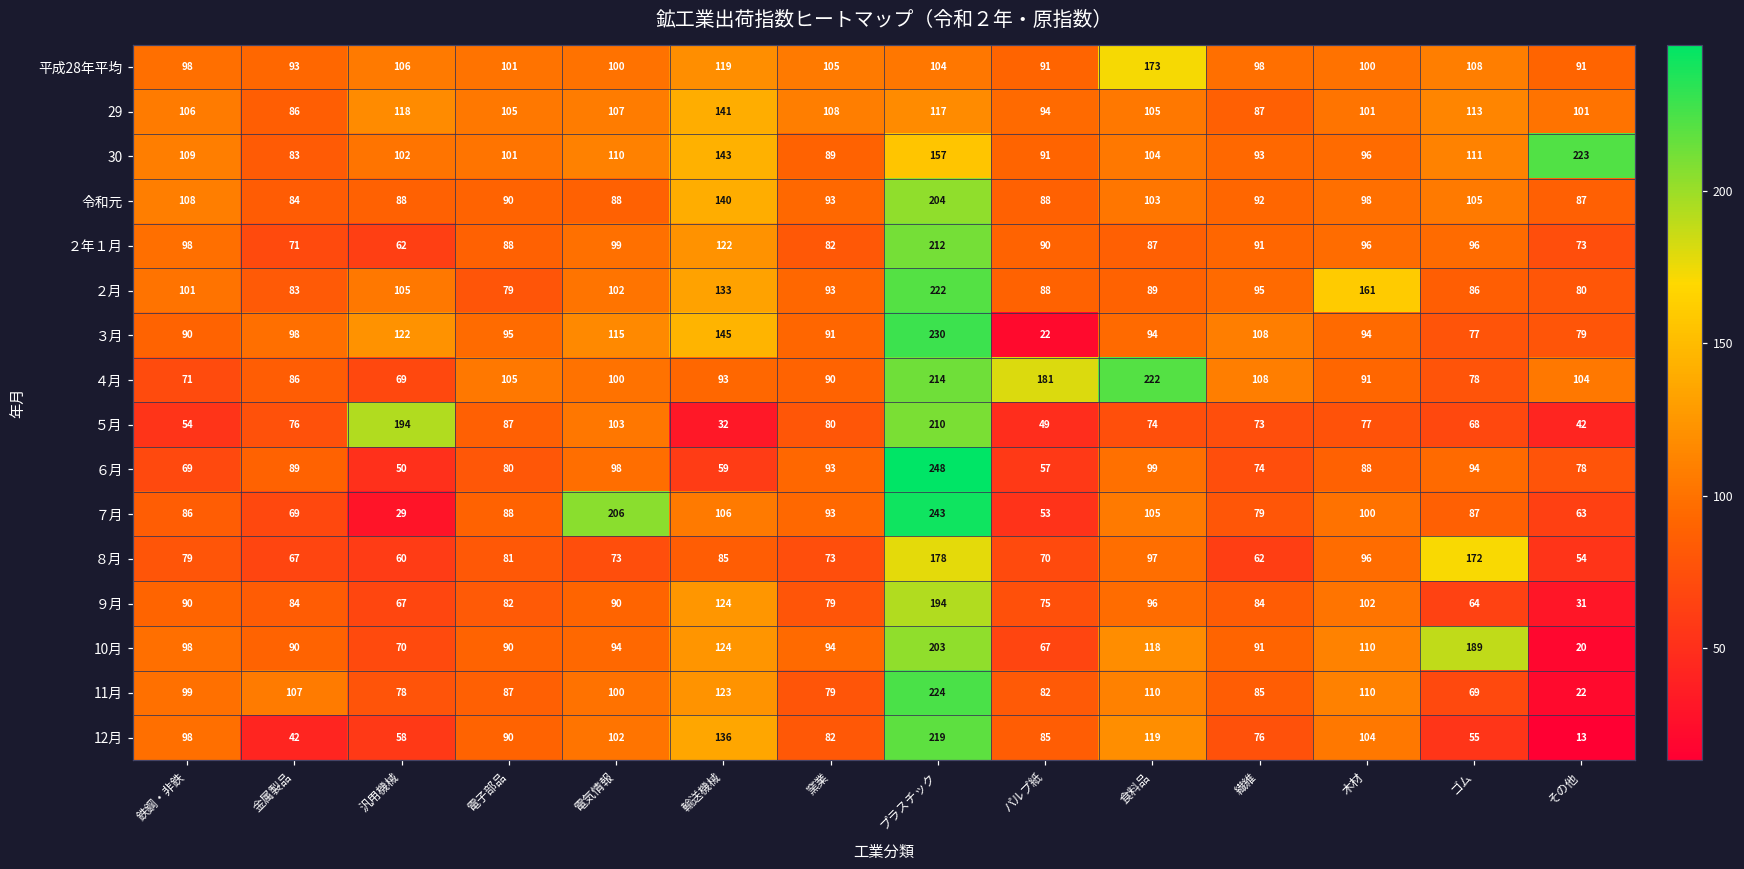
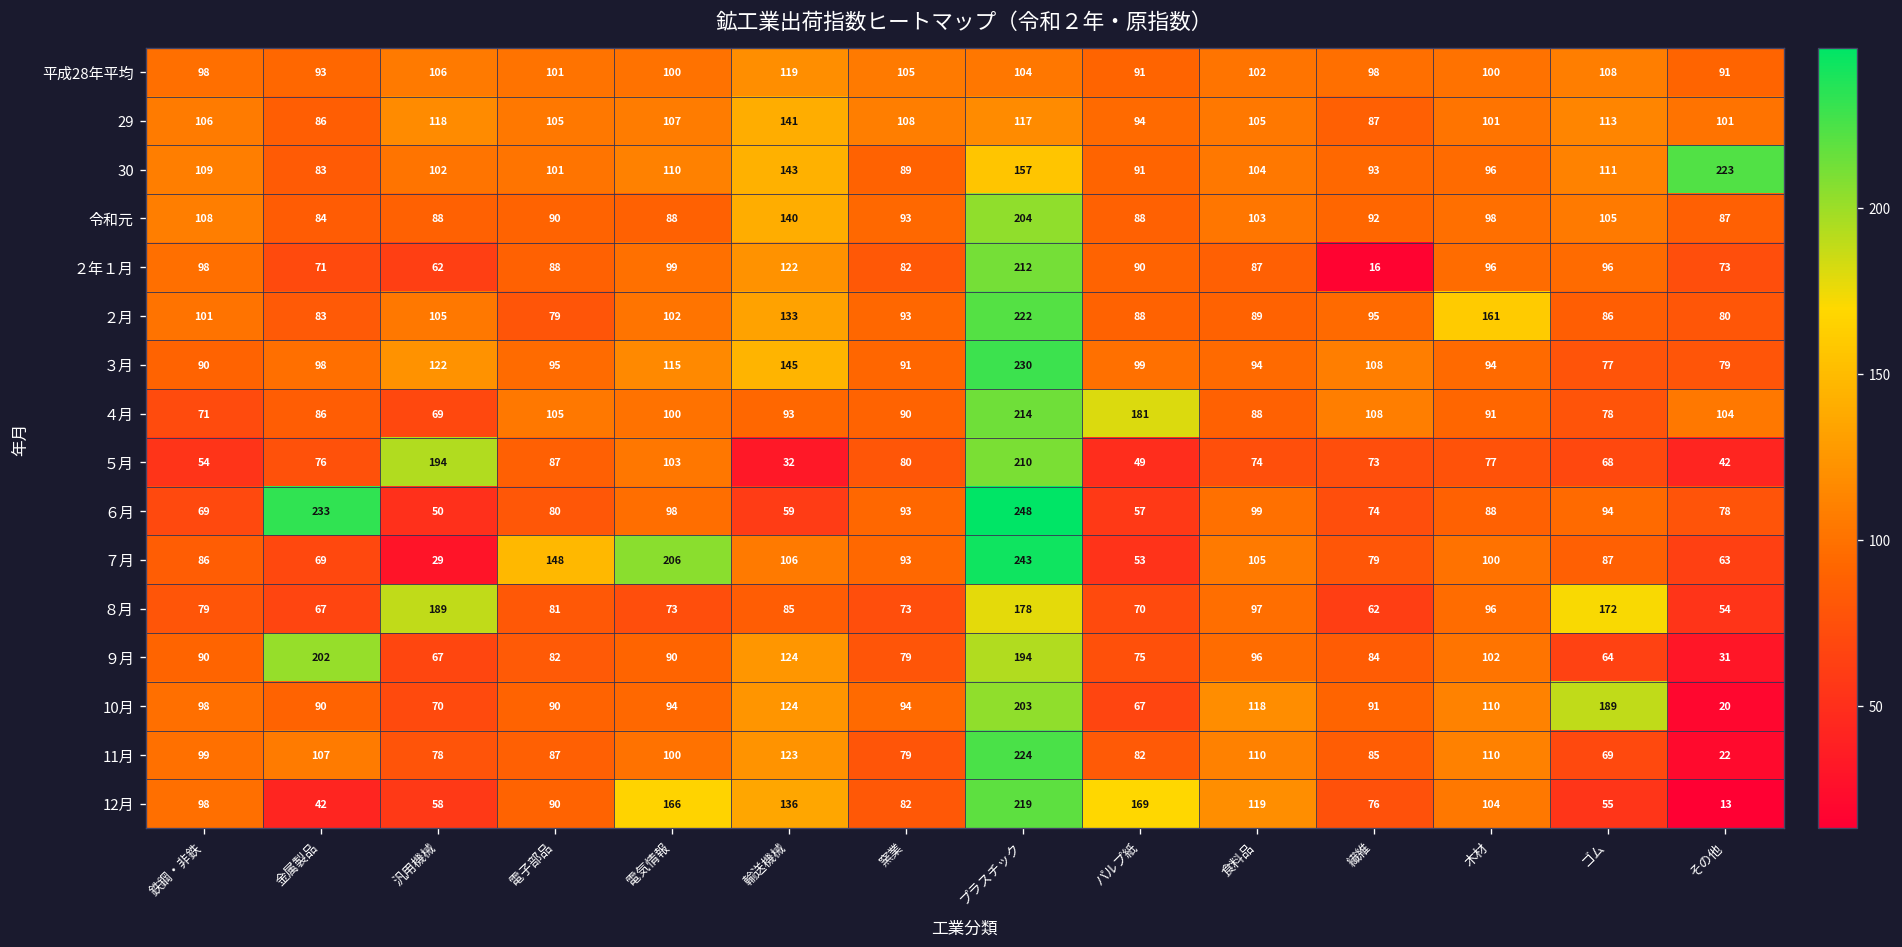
  {
    "平成28年平均": {
      "鉄鋼・非鉄": 98,
      "金属製品": 93,
      "汎用機械": 106,
      "電子部品": 101,
      "電気情報": 100,
      "輸送機械": 119,
      "窯業": 105,
      "プラスチック": 104,
      "パルプ紙": 91,
-     "食料品": 173,
+     "食料品": 102,
      "繊維": 98,
      "木材": 100,
      "ゴム": 108,
      "その他": 91
    },
    "２年１月": {
      "鉄鋼・非鉄": 98,
      "金属製品": 71,
      "汎用機械": 62,
      "電子部品": 88,
      "電気情報": 99,
      "輸送機械": 122,
      "窯業": 82,
      "プラスチック": 212,
      "パルプ紙": 90,
      "食料品": 87,
-     "繊維": 91,
+     "繊維": 16,
      "木材": 96,
      "ゴム": 96,
      "その他": 73
    },
    "３月": {
      "鉄鋼・非鉄": 90,
      "金属製品": 98,
      "汎用機械": 122,
      "電子部品": 95,
      "電気情報": 115,
      "輸送機械": 145,
      "窯業": 91,
      "プラスチック": 230,
-     "パルプ紙": 22,
+     "パルプ紙": 99,
      "食料品": 94,
      "繊維": 108,
      "木材": 94,
      "ゴム": 77,
      "その他": 79
    },
    "４月": {
      "鉄鋼・非鉄": 71,
      "金属製品": 86,
      "汎用機械": 69,
      "電子部品": 105,
      "電気情報": 100,
      "輸送機械": 93,
      "窯業": 90,
      "プラスチック": 214,
      "パルプ紙": 181,
-     "食料品": 222,
+     "食料品": 88,
      "繊維": 108,
      "木材": 91,
      "ゴム": 78,
      "その他": 104
    },
    "６月": {
      "鉄鋼・非鉄": 69,
-     "金属製品": 89,
+     "金属製品": 233,
      "汎用機械": 50,
      "電子部品": 80,
      "電気情報": 98,
      "輸送機械": 59,
      "窯業": 93,
      "プラスチック": 248,
      "パルプ紙": 57,
      "食料品": 99,
      "繊維": 74,
      "木材": 88,
      "ゴム": 94,
      "その他": 78
    },
    "７月": {
      "鉄鋼・非鉄": 86,
      "金属製品": 69,
      "汎用機械": 29,
-     "電子部品": 88,
+     "電子部品": 148,
      "電気情報": 206,
      "輸送機械": 106,
      "窯業": 93,
      "プラスチック": 243,
      "パルプ紙": 53,
      "食料品": 105,
      "繊維": 79,
      "木材": 100,
      "ゴム": 87,
      "その他": 63
    },
    "８月": {
      "鉄鋼・非鉄": 79,
      "金属製品": 67,
-     "汎用機械": 60,
+     "汎用機械": 189,
      "電子部品": 81,
      "電気情報": 73,
      "輸送機械": 85,
      "窯業": 73,
      "プラスチック": 178,
      "パルプ紙": 70,
      "食料品": 97,
      "繊維": 62,
      "木材": 96,
      "ゴム": 172,
      "その他": 54
    },
    "９月": {
      "鉄鋼・非鉄": 90,
-     "金属製品": 84,
+     "金属製品": 202,
      "汎用機械": 67,
      "電子部品": 82,
      "電気情報": 90,
      "輸送機械": 124,
      "窯業": 79,
      "プラスチック": 194,
      "パルプ紙": 75,
      "食料品": 96,
      "繊維": 84,
      "木材": 102,
      "ゴム": 64,
      "その他": 31
    },
    "12月": {
      "鉄鋼・非鉄": 98,
      "金属製品": 42,
      "汎用機械": 58,
      "電子部品": 90,
-     "電気情報": 102,
+     "電気情報": 166,
      "輸送機械": 136,
      "窯業": 82,
      "プラスチック": 219,
-     "パルプ紙": 85,
+     "パルプ紙": 169,
      "食料品": 119,
      "繊維": 76,
      "木材": 104,
      "ゴム": 55,
      "その他": 13
    }
  }
